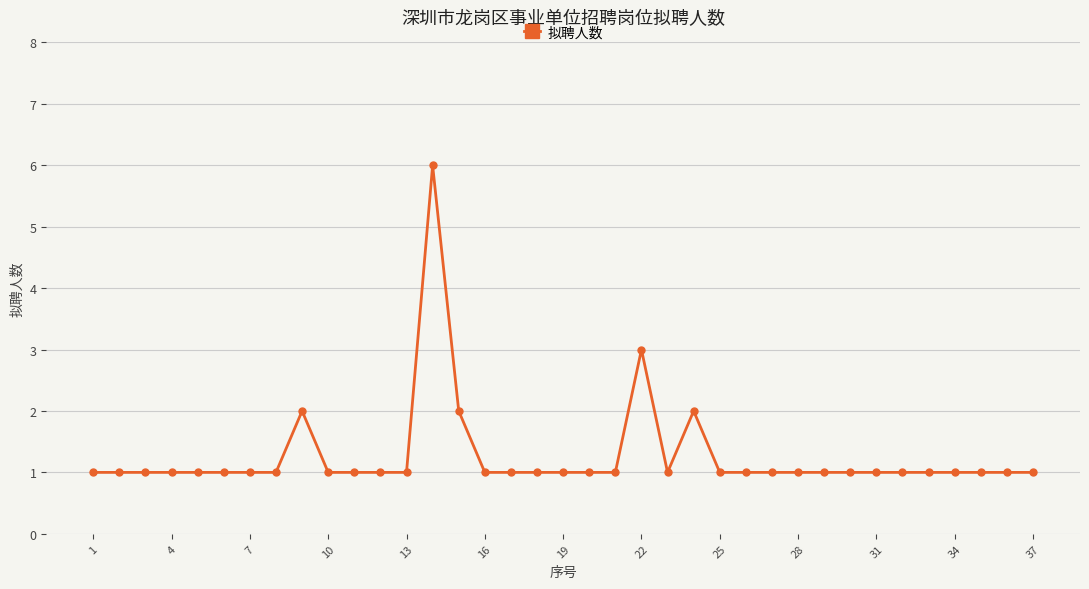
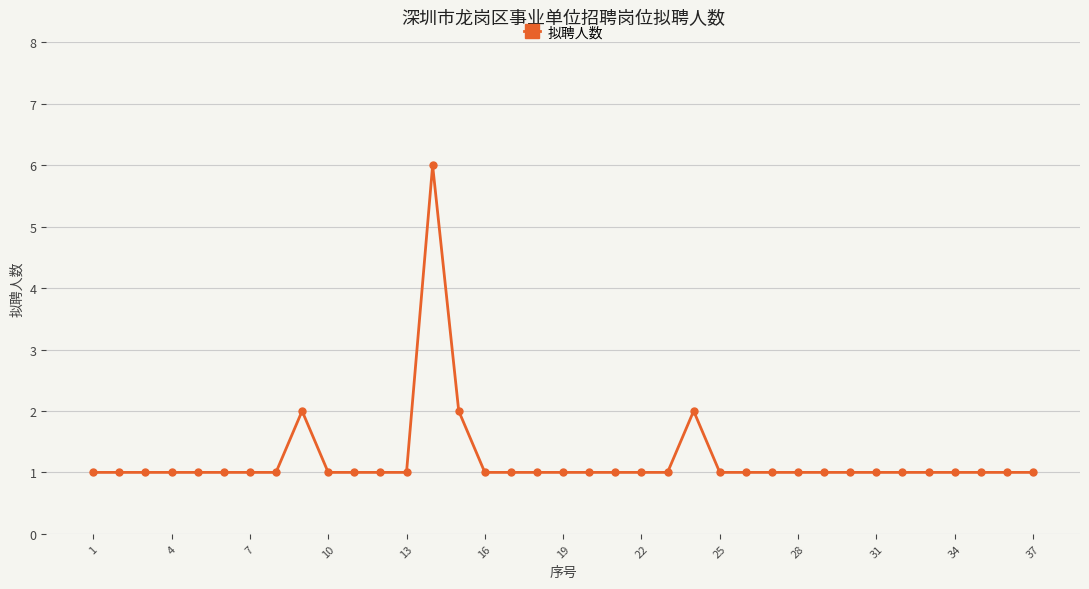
  {
    "1": 1,
    "4": 1,
    "7": 1,
    "10": 1,
    "13": 1,
    "16": 1,
    "19": 1,
-   "22": 3,
+   "22": 1,
    "25": 1,
    "28": 1,
    "31": 1,
    "34": 1,
    "37": 1
  }
